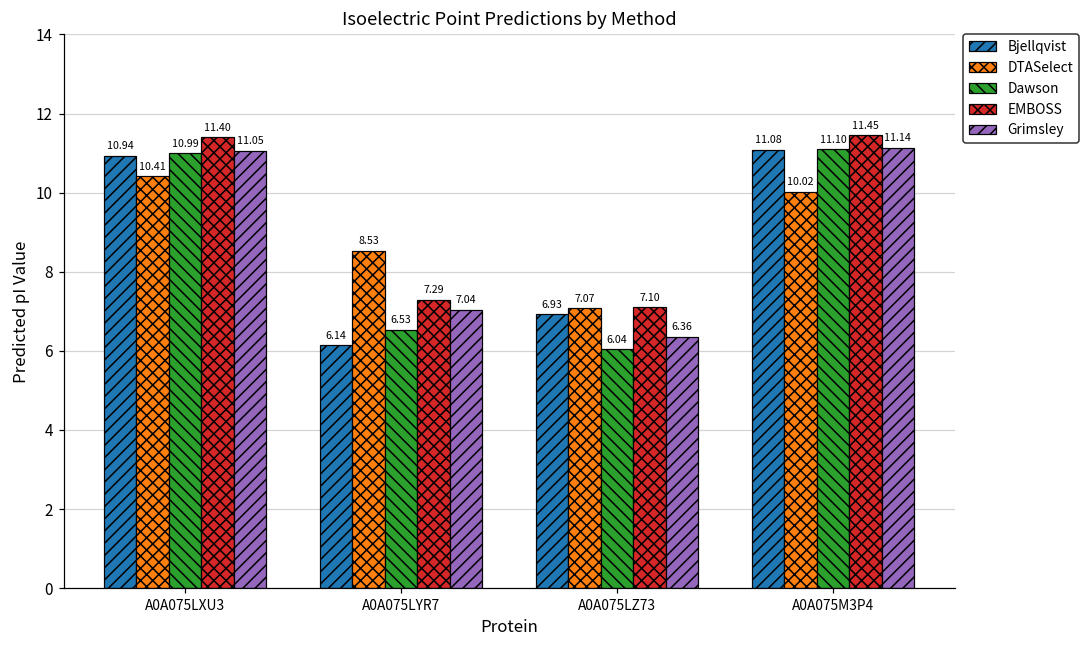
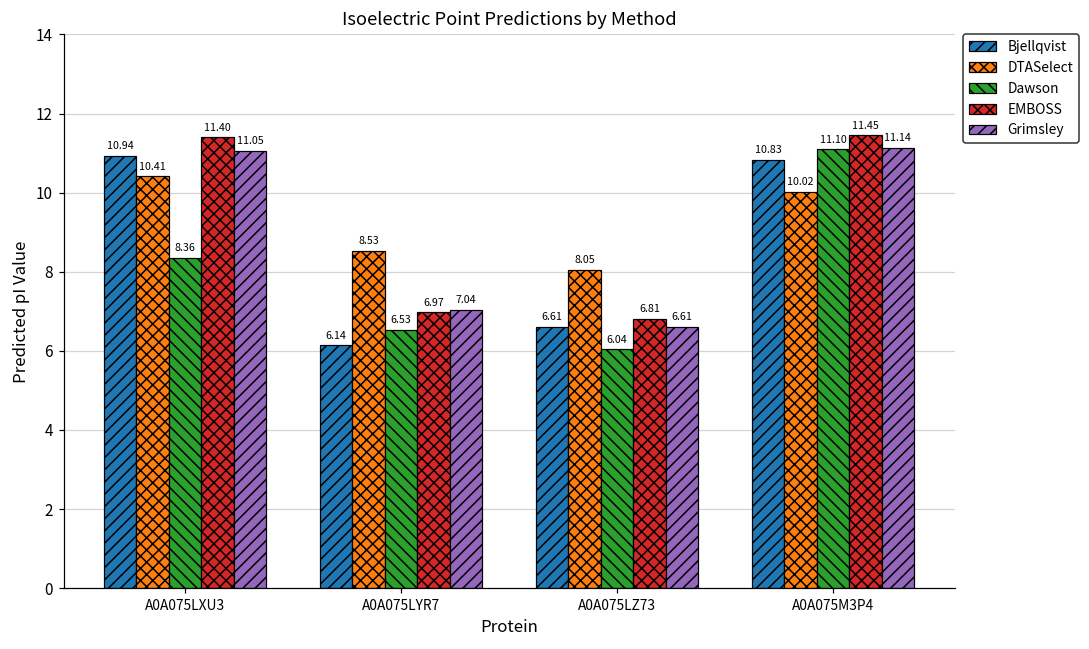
  {
    "Bjellqvist": {
      "A0A075LXU3": 10.94,
      "A0A075LYR7": 6.14,
-     "A0A075LZ73": 6.93,
-     "A0A075M3P4": 11.08
+     "A0A075LZ73": 6.61,
+     "A0A075M3P4": 10.83
    },
    "DTASelect": {
      "A0A075LXU3": 10.41,
      "A0A075LYR7": 8.53,
-     "A0A075LZ73": 7.07,
+     "A0A075LZ73": 8.05,
      "A0A075M3P4": 10.02
    },
    "Dawson": {
-     "A0A075LXU3": 10.99,
+     "A0A075LXU3": 8.36,
      "A0A075LYR7": 6.53,
      "A0A075LZ73": 6.04,
      "A0A075M3P4": 11.10
    },
    "EMBOSS": {
      "A0A075LXU3": 11.40,
-     "A0A075LYR7": 7.29,
-     "A0A075LZ73": 7.10,
+     "A0A075LYR7": 6.97,
+     "A0A075LZ73": 6.81,
      "A0A075M3P4": 11.45
    },
    "Grimsley": {
      "A0A075LXU3": 11.05,
      "A0A075LYR7": 7.04,
-     "A0A075LZ73": 6.36,
+     "A0A075LZ73": 6.61,
      "A0A075M3P4": 11.14
    }
  }
